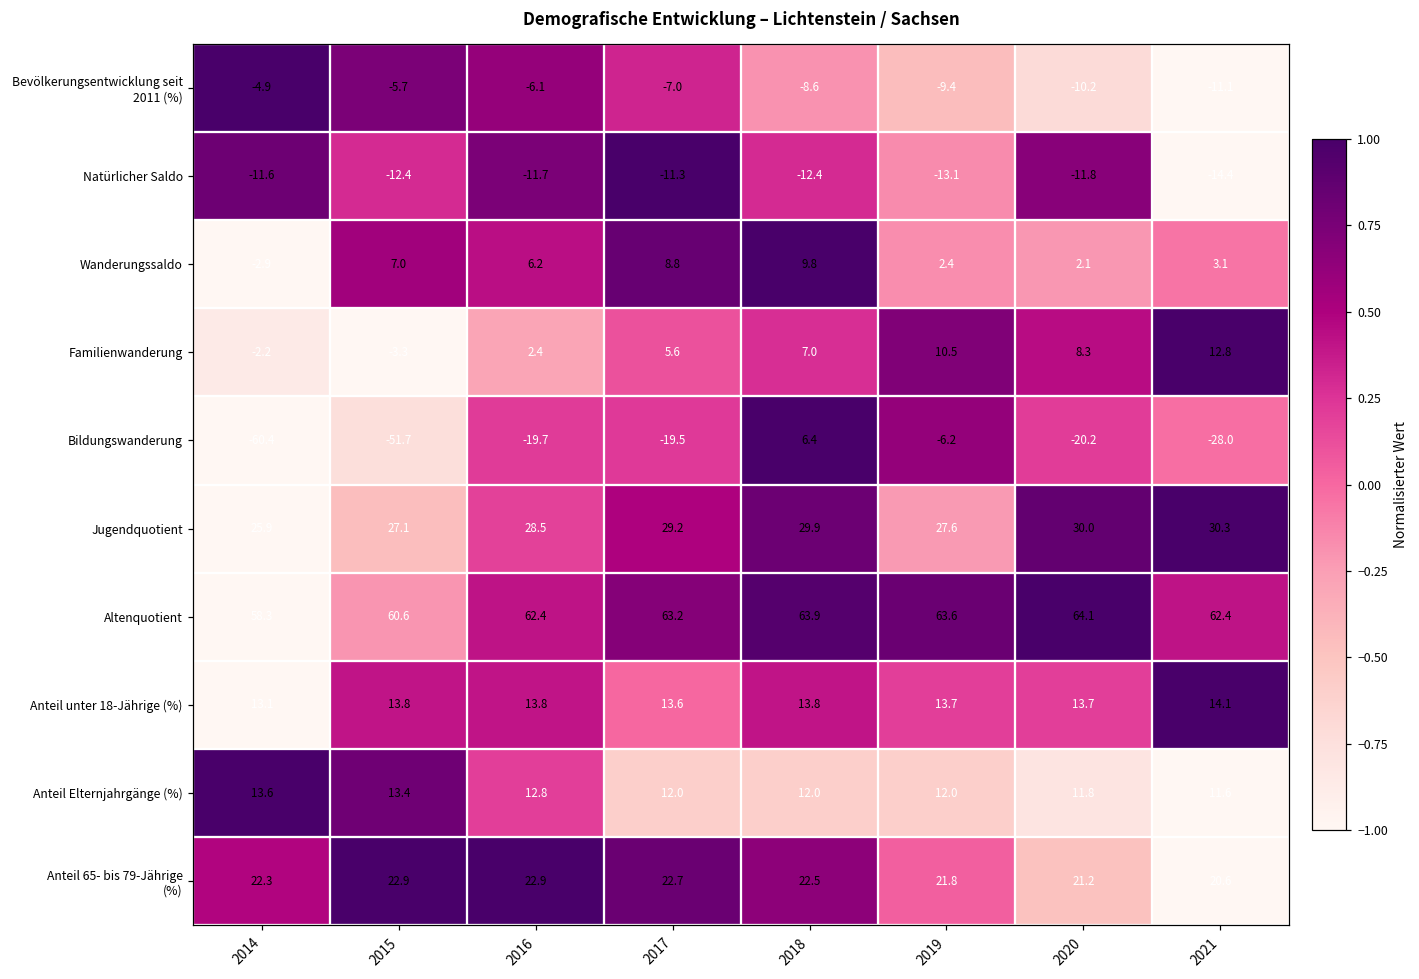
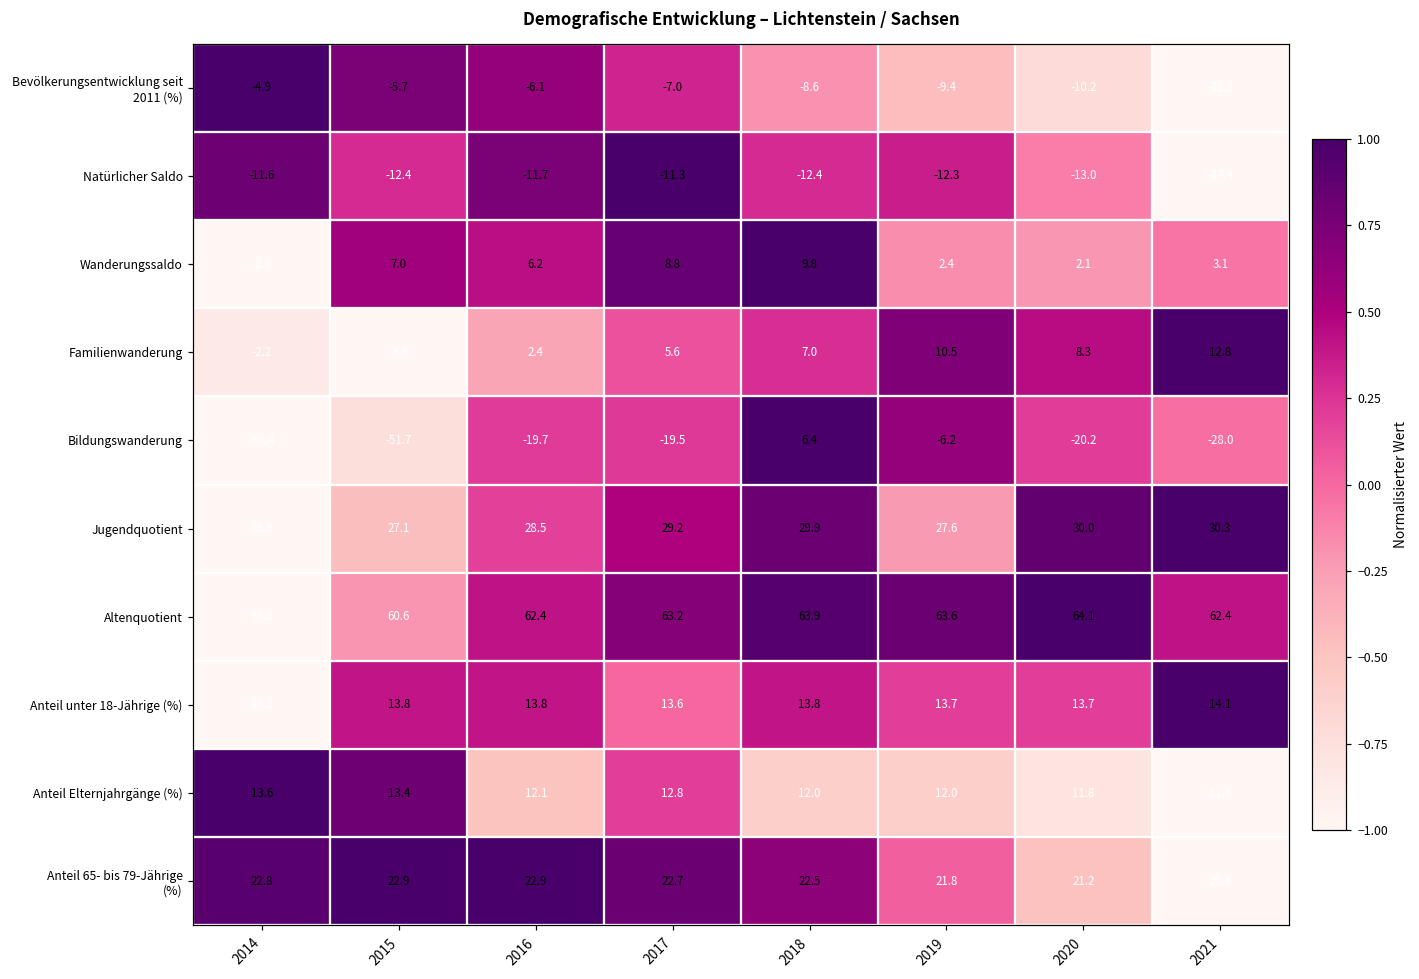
  {
    "Bevölkerungsentwicklung seit 2011 (%)": {
      "2014": -4.9,
      "2015": -5.7,
      "2016": -6.1,
      "2017": -7.0,
      "2018": -8.6,
      "2019": -9.4
    },
    "Natürlicher Saldo": {
      "2014": -11.6,
      "2015": -12.4,
      "2016": -11.7,
      "2017": -11.3,
      "2018": -12.4,
-     "2019": -13.1,
-     "2020": -11.8
+     "2019": -12.3,
+     "2020": -13.0
    },
    "Wanderungssaldo": {
      "2015": 7.0,
      "2016": 6.2,
      "2017": 8.8,
      "2018": 9.8,
      "2019": 2.4,
      "2020": 2.1,
      "2021": 3.1
    },
    "Familienwanderung": {
      "2016": 2.4,
      "2017": 5.6,
      "2018": 7.0,
      "2019": 10.5,
      "2020": 8.3,
      "2021": 12.8
    },
    "Bildungswanderung": {
      "2016": -19.7,
      "2017": -19.5,
      "2018": 6.4,
      "2019": -6.2,
      "2020": -20.2,
      "2021": -28.0
    },
    "Jugendquotient": {
      "2015": 27.1,
      "2016": 28.5,
      "2017": 29.2,
      "2018": 29.9,
      "2019": 27.6,
      "2020": 30.0,
      "2021": 30.3
    },
    "Altenquotient": {
      "2015": 60.6,
      "2016": 62.4,
      "2017": 63.2,
      "2018": 63.9,
      "2019": 63.6,
      "2020": 64.1,
      "2021": 62.4
    },
    "Anteil unter 18-Jährige (%)": {
      "2015": 13.8,
      "2016": 13.8,
      "2017": 13.6,
      "2018": 13.8,
      "2019": 13.7,
      "2020": 13.7,
      "2021": 14.1
    },
    "Anteil Elternjahrgänge (%)": {
      "2014": 13.6,
      "2015": 13.4,
-     "2016": 12.8,
-     "2017": 12.0,
+     "2016": 12.1,
+     "2017": 12.8,
      "2018": 12.0,
      "2019": 12.0
    },
    "Anteil 65- bis 79-Jährige (%)": {
-     "2014": 22.3,
+     "2014": 22.8,
      "2015": 22.9,
      "2016": 22.9,
      "2017": 22.7,
      "2018": 22.5,
      "2019": 21.8,
      "2020": 21.2
    }
  }
